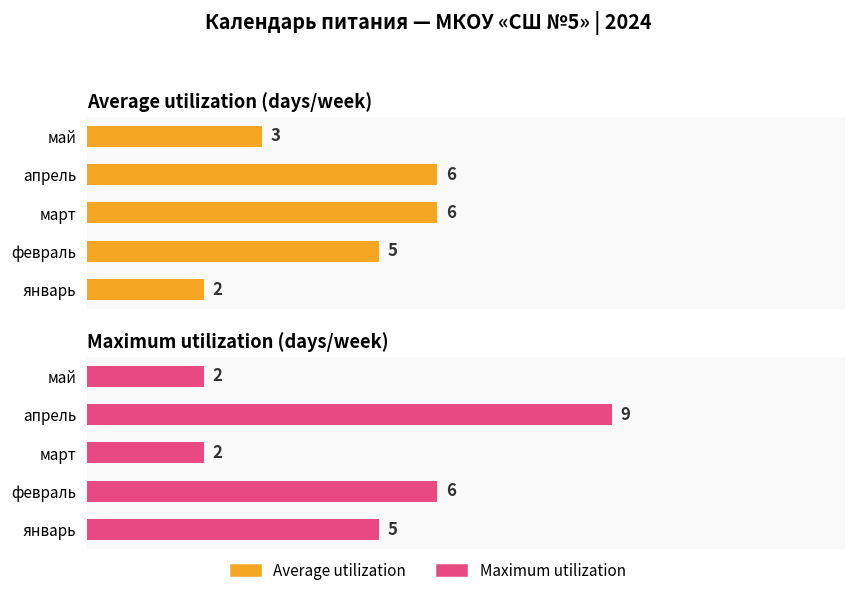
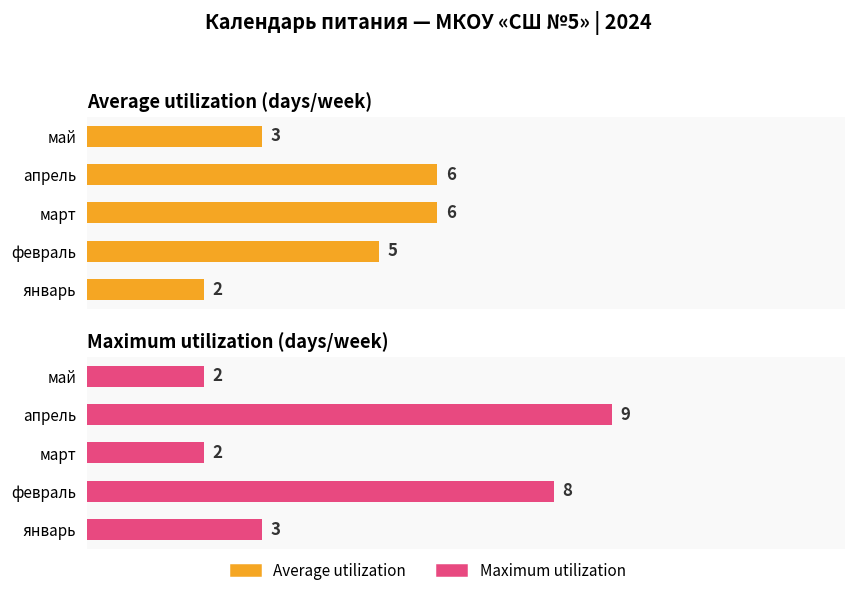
  {
    "Average utilization (days/week)": {
      "май": 3,
      "апрель": 6,
      "март": 6,
      "февраль": 5,
      "январь": 2
    },
    "Maximum utilization (days/week)": {
      "май": 2,
      "апрель": 9,
      "март": 2,
-     "февраль": 6,
-     "январь": 5
+     "февраль": 8,
+     "январь": 3
    }
  }
